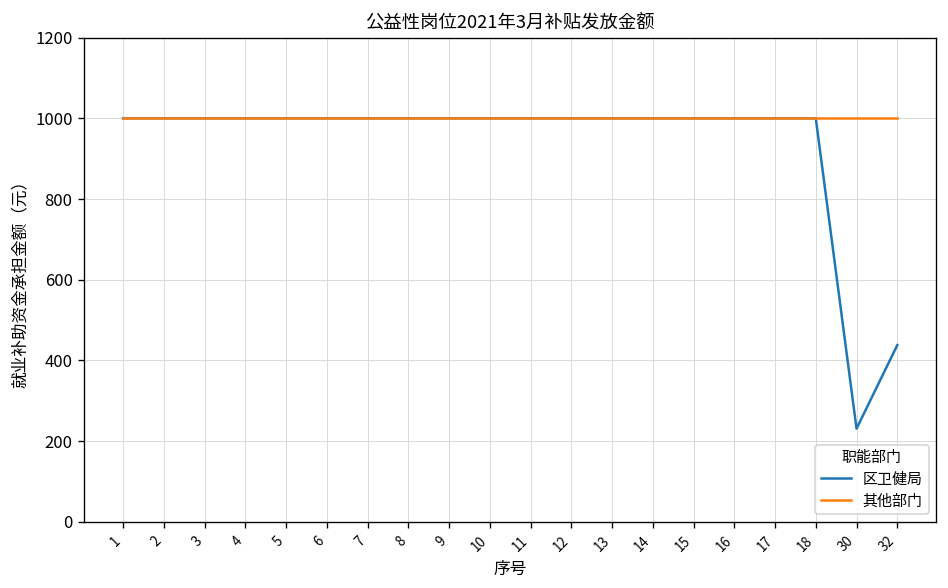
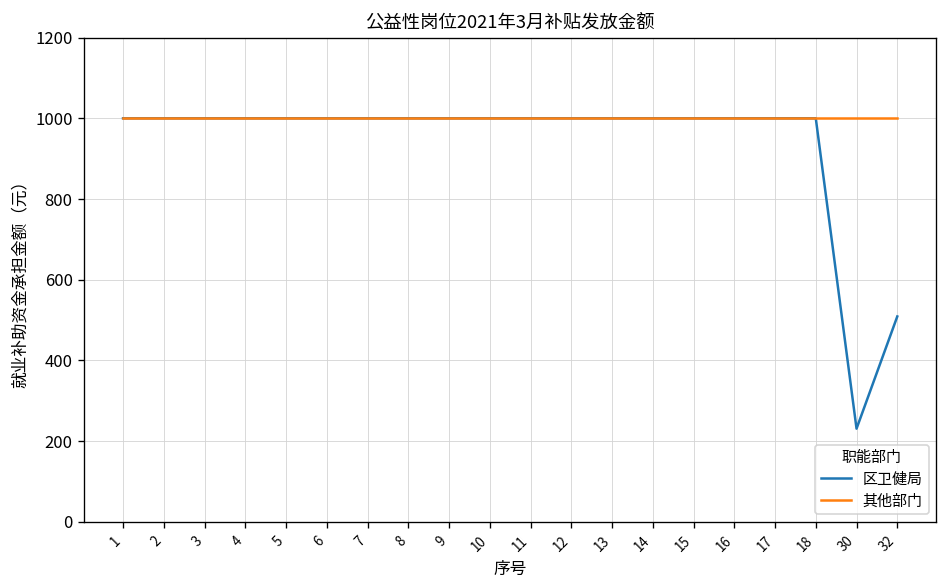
  {
    "区卫健局": {
      "30": 230,
-     "32": 440
+     "32": 510
    },
    "其他部门": {
      "30": 1000,
      "32": 1000
    }
  }
